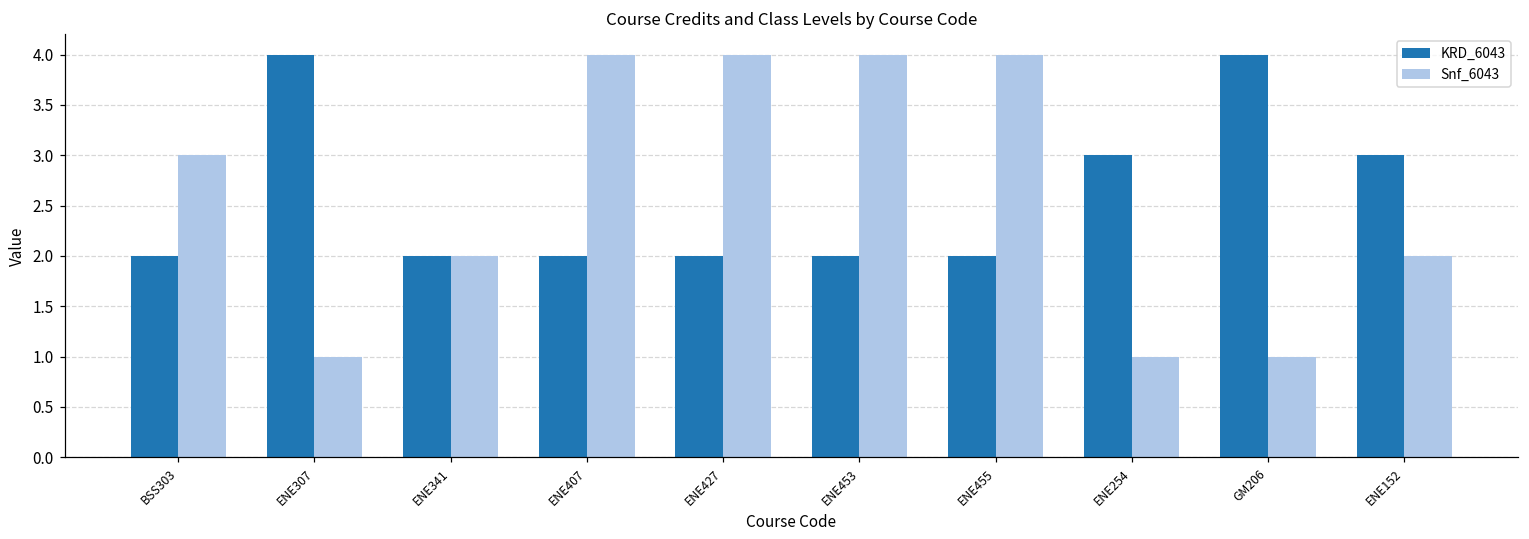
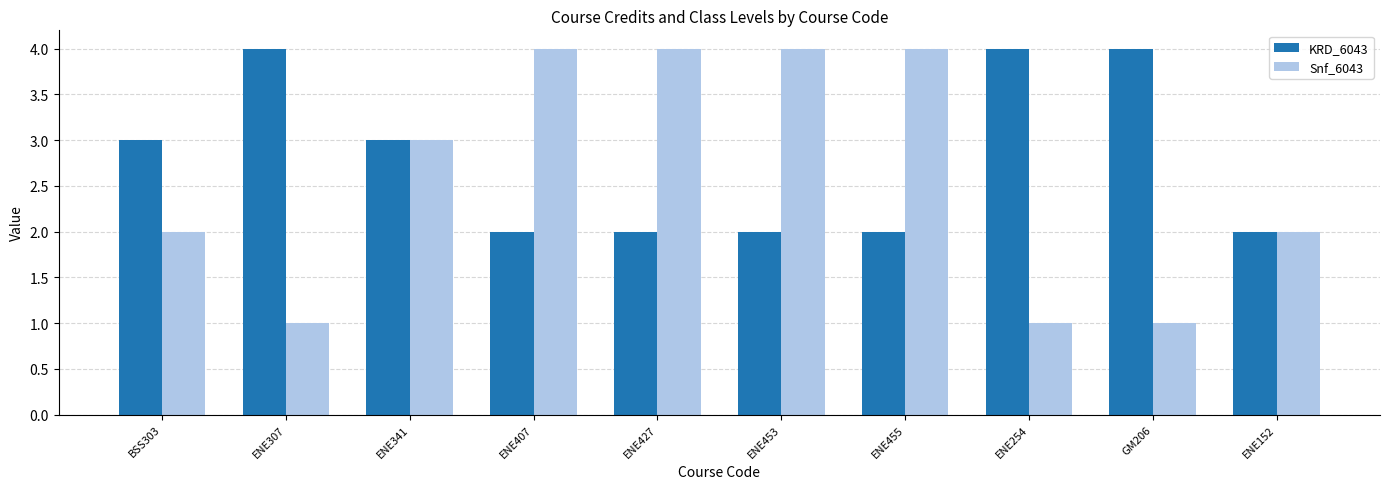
  {
    "KRD_6043": {
-     "BSS303": 2,
+     "BSS303": 3,
      "ENE307": 4,
-     "ENE341": 2,
+     "ENE341": 3,
      "ENE407": 2,
      "ENE427": 2,
      "ENE453": 2,
      "ENE455": 2,
-     "ENE254": 3,
+     "ENE254": 4,
      "GM206": 4,
-     "ENE152": 3
+     "ENE152": 2
    },
    "Snf_6043": {
-     "BSS303": 3,
+     "BSS303": 2,
      "ENE307": 1,
-     "ENE341": 2,
+     "ENE341": 3,
      "ENE407": 4,
      "ENE427": 4,
      "ENE453": 4,
      "ENE455": 4,
      "ENE254": 1,
      "GM206": 1,
      "ENE152": 2
    }
  }
